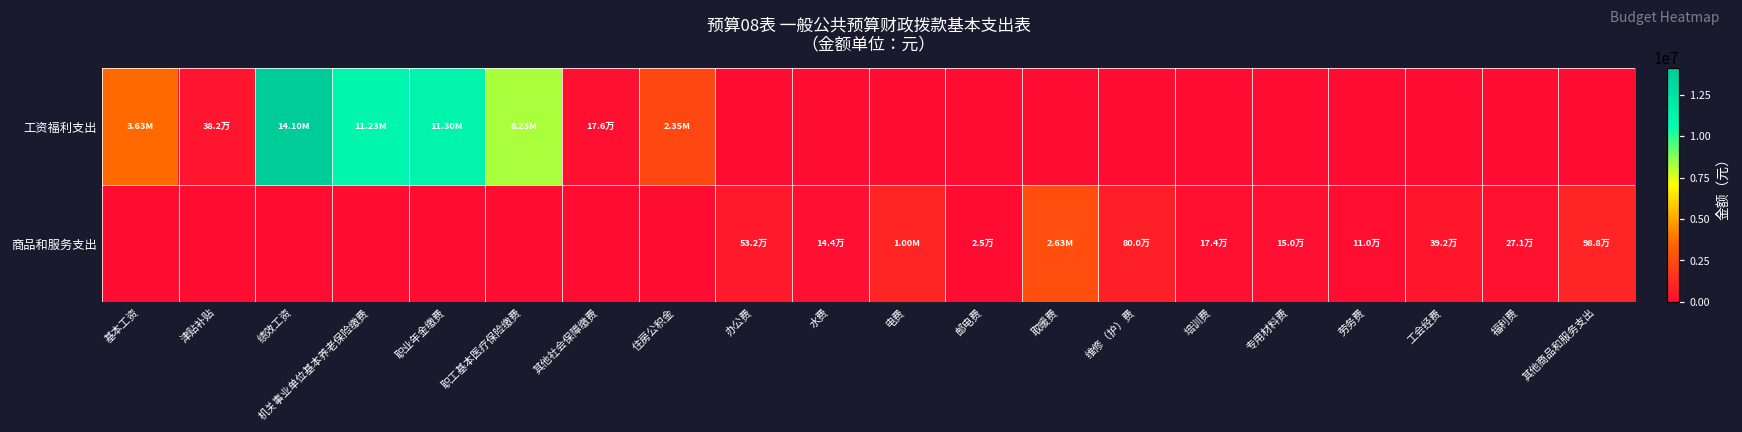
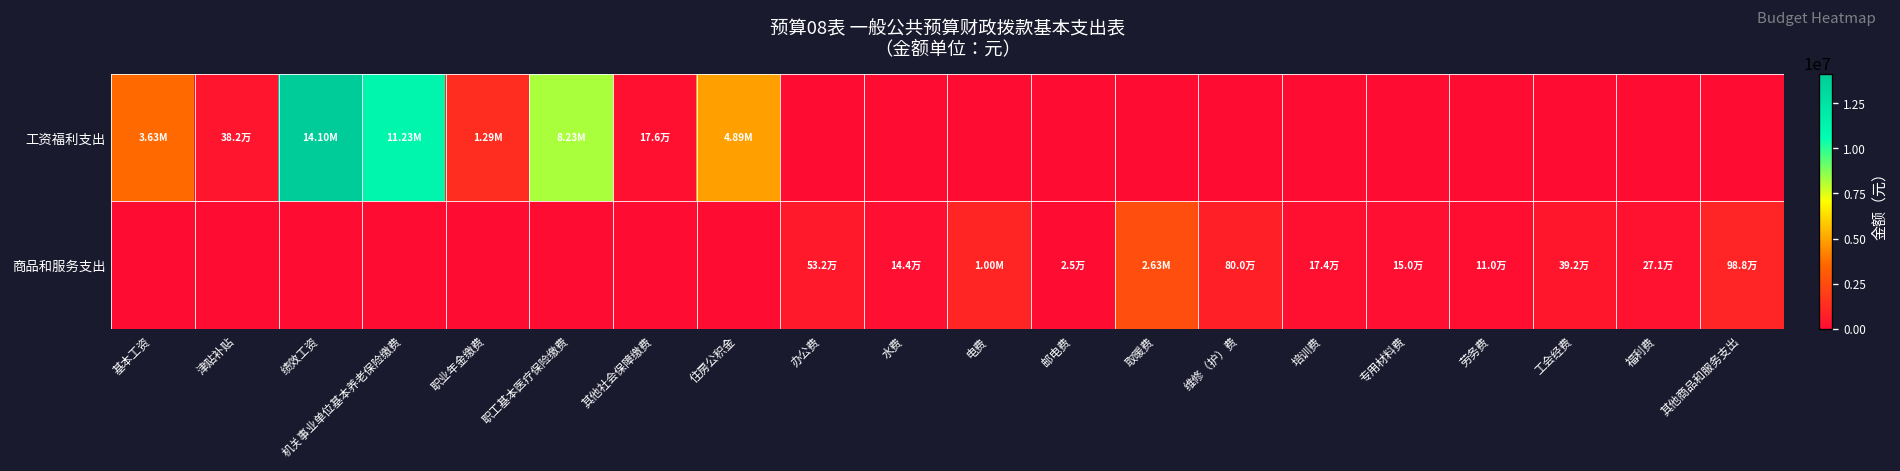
  {
    "工资福利支出": {
      "基本工资": "3.63M",
      "津贴补贴": "38.2万",
      "绩效工资": "14.10M",
      "机关事业单位基本养老保险缴费": "11.23M",
-     "职业年金缴费": "11.30M",
+     "职业年金缴费": "1.29M",
      "职工基本医疗保险缴费": "8.23M",
      "其他社会保障缴费": "17.6万",
-     "住房公积金": "2.35M"
+     "住房公积金": "4.89M"
    },
    "商品和服务支出": {
      "办公费": "53.2万",
      "水费": "14.4万",
      "电费": "1.00M",
      "邮电费": "2.5万",
      "取暖费": "2.63M",
      "维修（护）费": "80.0万",
      "培训费": "17.4万",
      "专用材料费": "15.0万",
      "劳务费": "11.0万",
      "工会经费": "39.2万",
      "福利费": "27.1万",
      "其他商品和服务支出": "98.8万"
    }
  }
